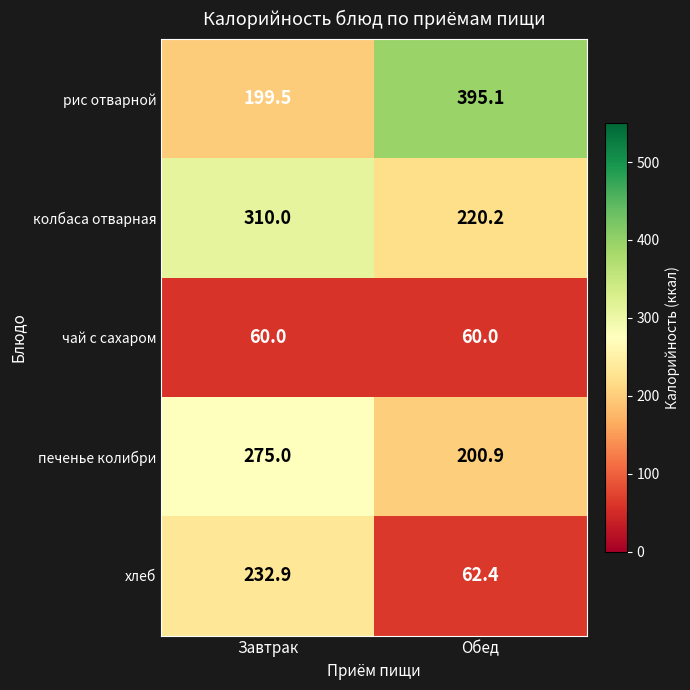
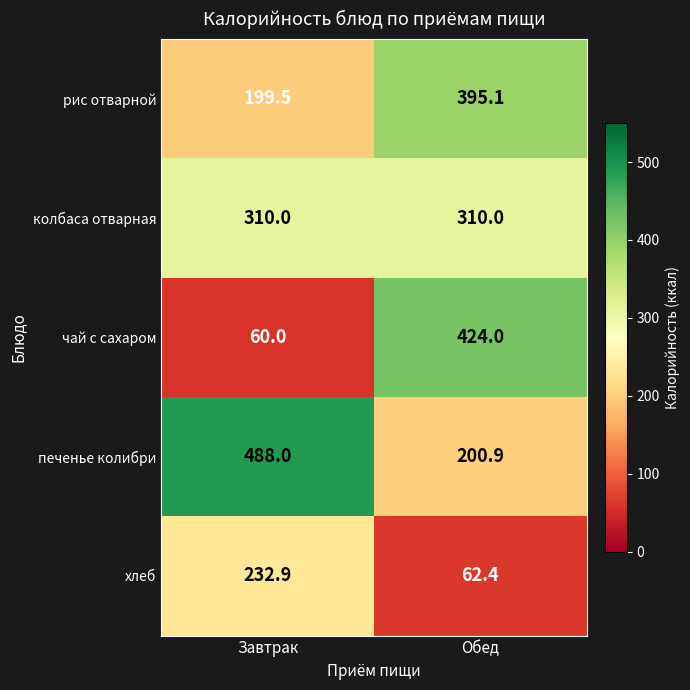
  {
    "рис отварной": {
      "Завтрак": 199.5,
      "Обед": 395.1
    },
    "колбаса отварная": {
      "Завтрак": 310.0,
-     "Обед": 220.2
+     "Обед": 310.0
    },
    "чай с сахаром": {
      "Завтрак": 60.0,
-     "Обед": 60.0
+     "Обед": 424.0
    },
    "печенье колибри": {
-     "Завтрак": 275.0,
+     "Завтрак": 488.0,
      "Обед": 200.9
    },
    "хлеб": {
      "Завтрак": 232.9,
      "Обед": 62.4
    }
  }
